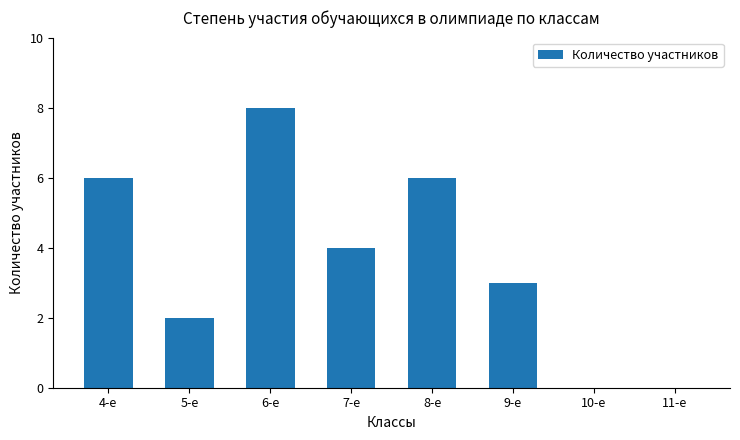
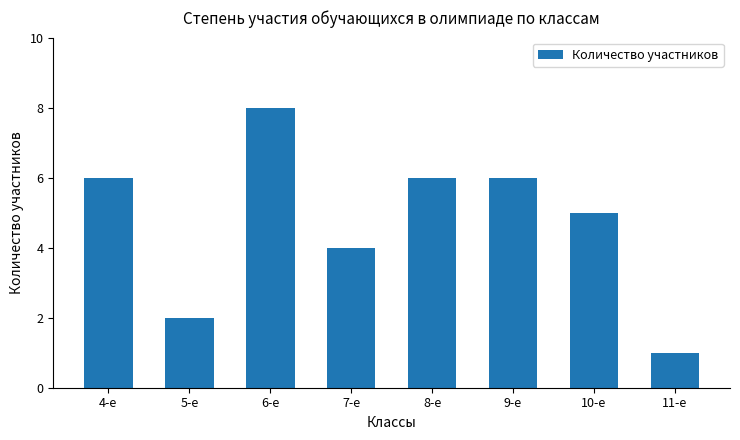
  {
    "4-е": 6,
    "5-е": 2,
    "6-е": 8,
    "7-е": 4,
    "8-е": 6,
-   "9-е": 3,
-   "10-е": 0,
-   "11-е": 0
+   "9-е": 6,
+   "10-е": 5,
+   "11-е": 1
  }
